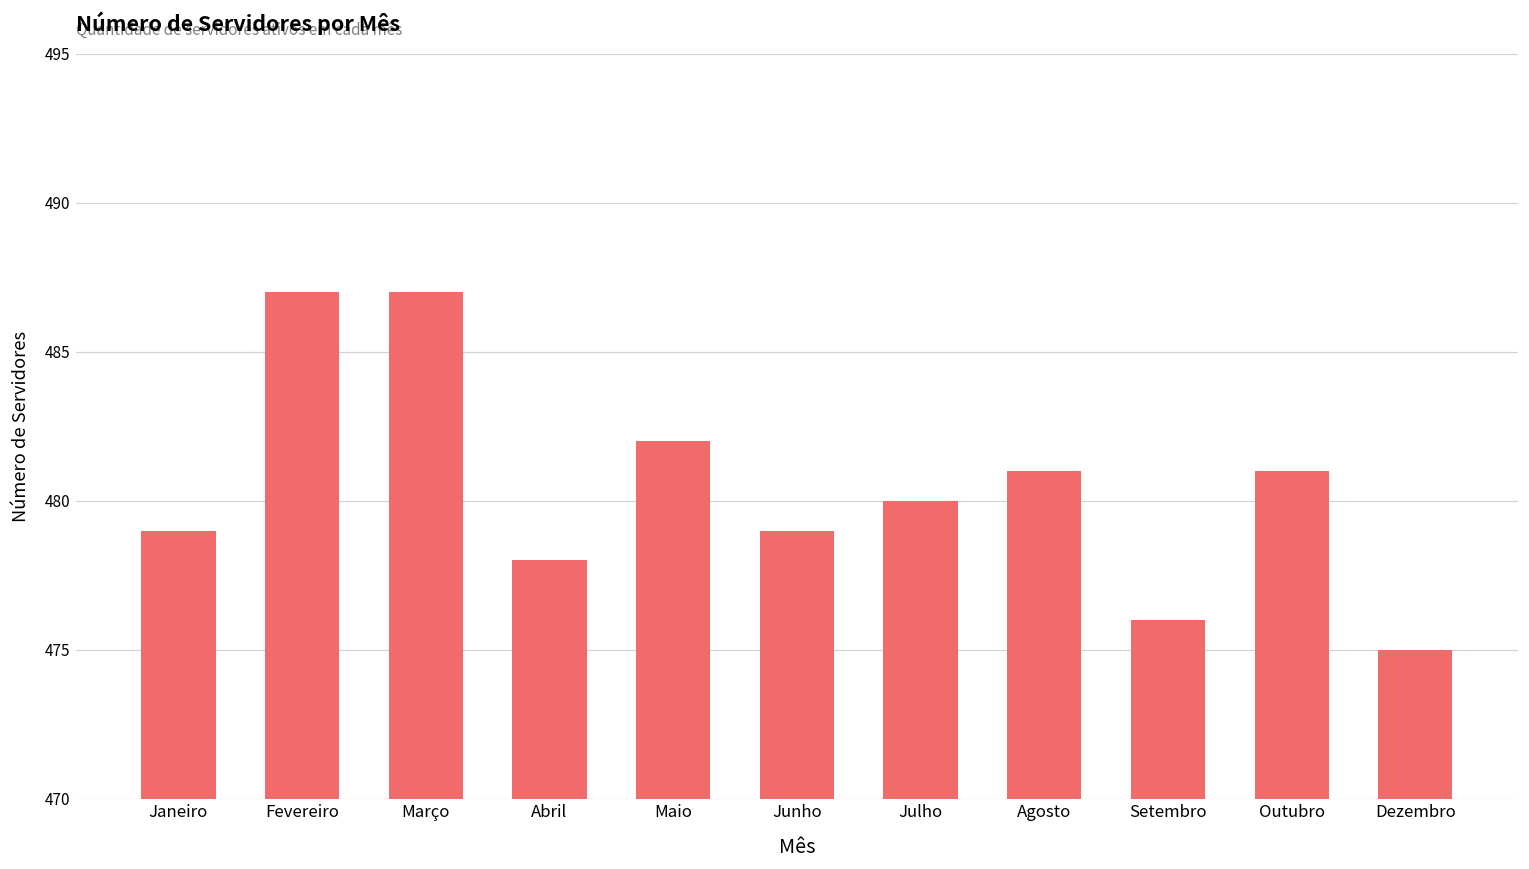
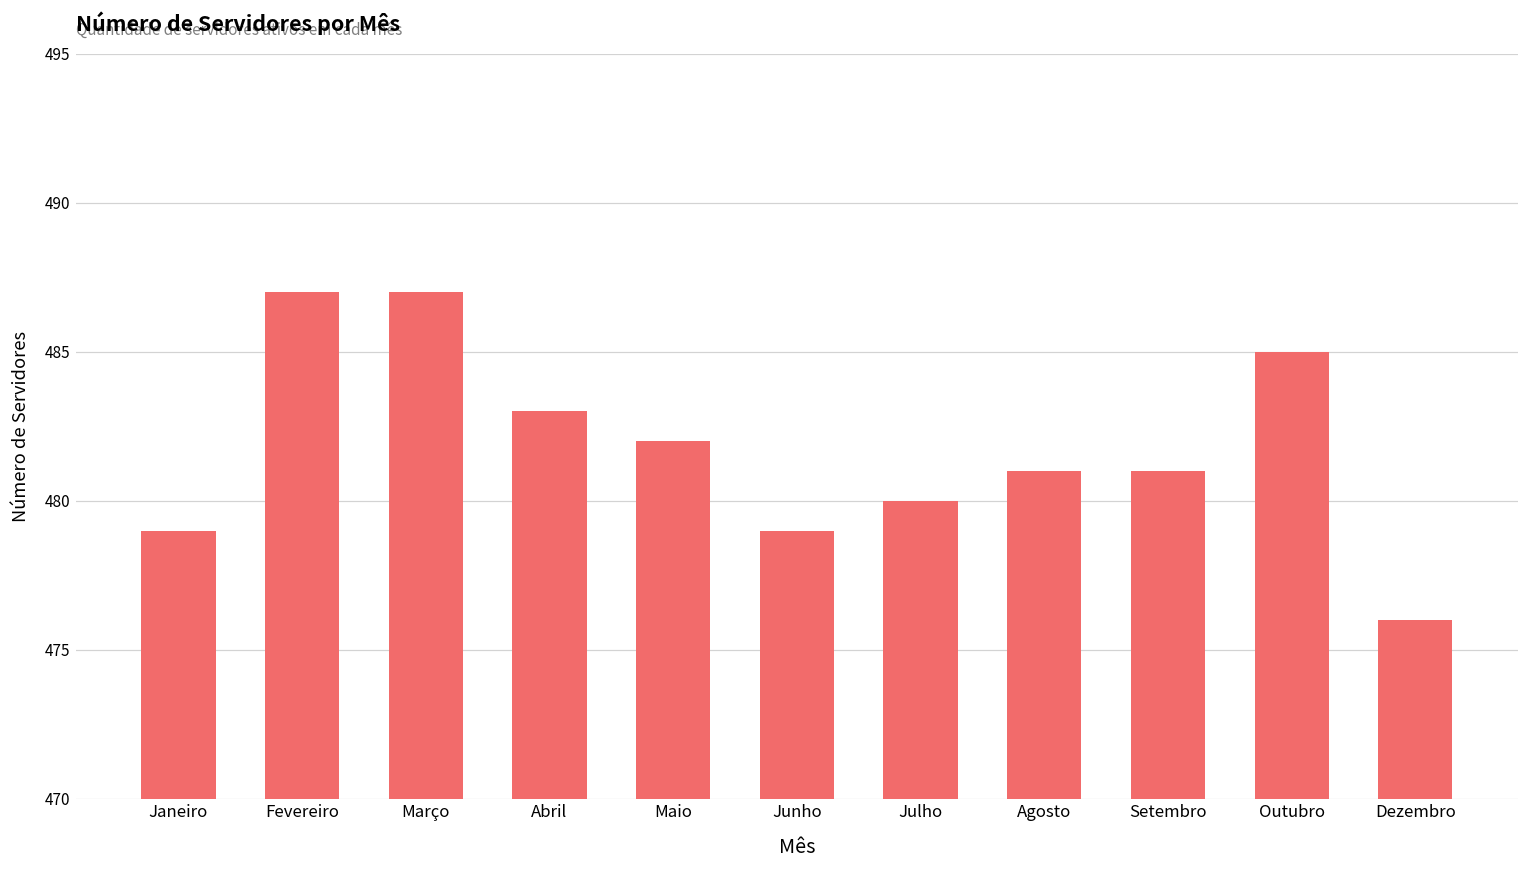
  {
    "Janeiro": 479,
    "Fevereiro": 487,
    "Março": 487,
-   "Abril": 478,
+   "Abril": 483,
    "Maio": 482,
    "Junho": 479,
    "Julho": 480,
    "Agosto": 481,
-   "Setembro": 476,
-   "Outubro": 481,
-   "Dezembro": 475
+   "Setembro": 481,
+   "Outubro": 485,
+   "Dezembro": 476
  }
